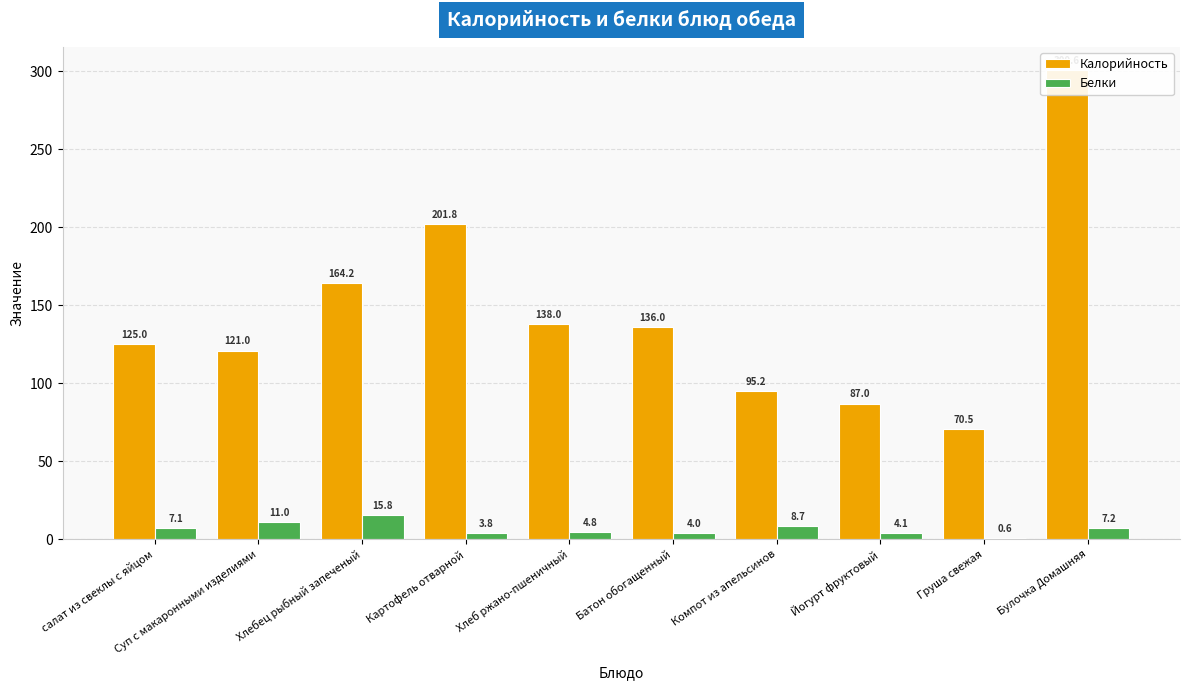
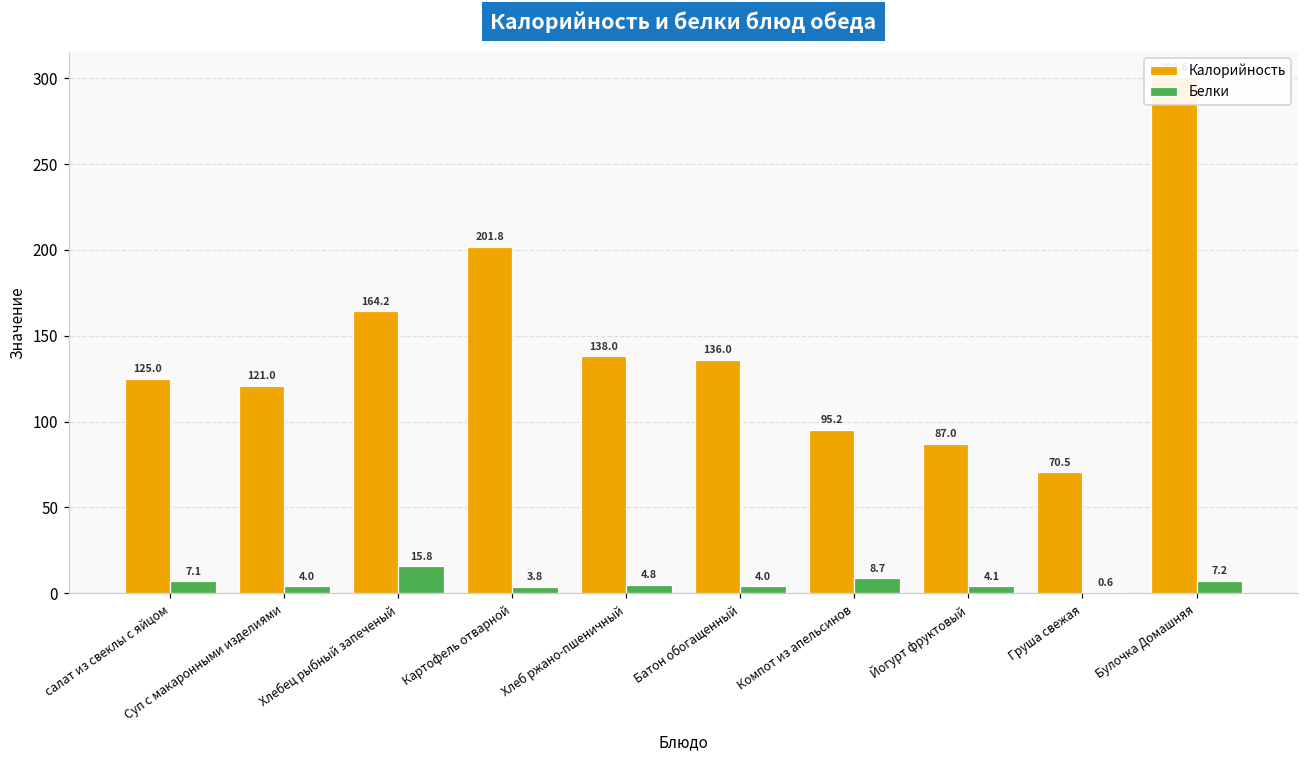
  {
    "Калорийность": {
      "салат из свеклы с яйцом": 125.0,
      "Суп с макаронными изделиями": 121.0,
      "Хлебец рыбный запеченый": 164.2,
      "Картофель отварной": 201.8,
      "Хлеб ржано-пшеничный": 138.0,
      "Батон обогащенный": 136.0,
      "Компот из апельсинов": 95.2,
      "Йогурт фруктовый": 87.0,
      "Груша свежая": 70.5
    },
    "Белки": {
      "салат из свеклы с яйцом": 7.1,
-     "Суп с макаронными изделиями": 11.0,
+     "Суп с макаронными изделиями": 4.0,
      "Хлебец рыбный запеченый": 15.8,
      "Картофель отварной": 3.8,
      "Хлеб ржано-пшеничный": 4.8,
      "Батон обогащенный": 4.0,
      "Компот из апельсинов": 8.7,
      "Йогурт фруктовый": 4.1,
      "Груша свежая": 0.6,
      "Булочка Домашняя": 7.2
    }
  }
